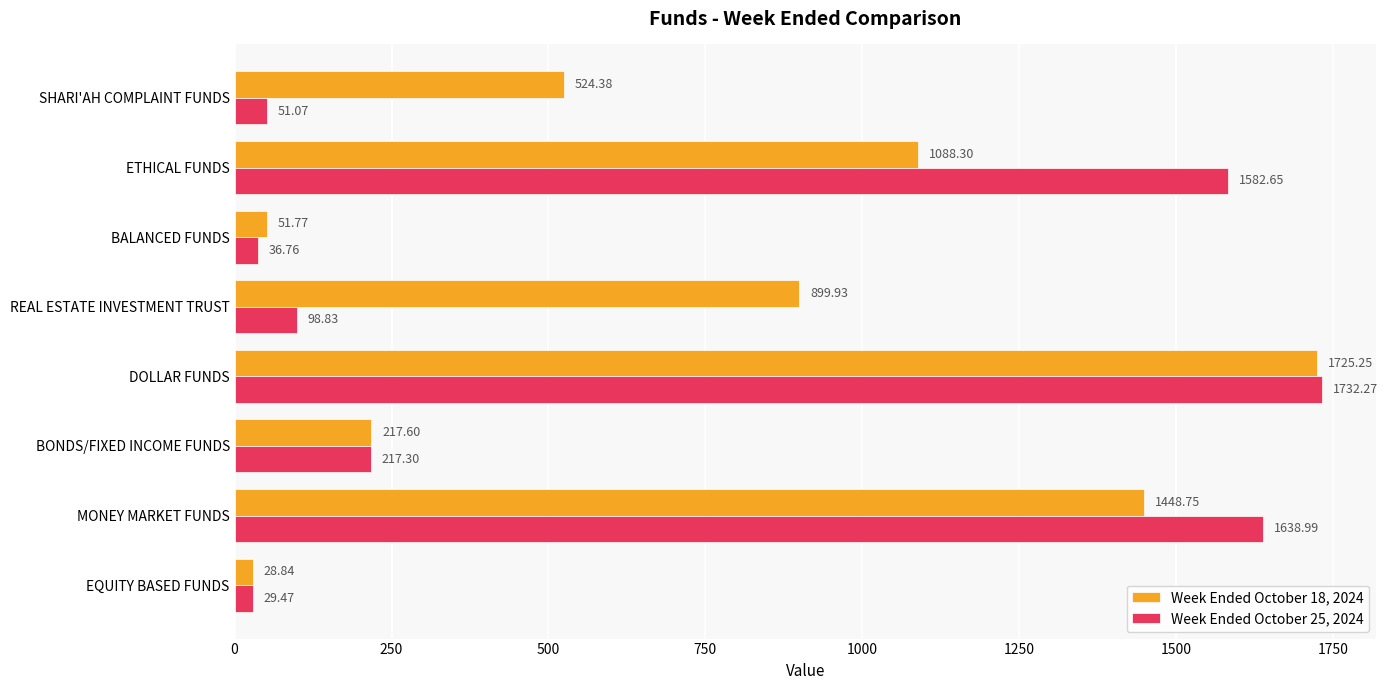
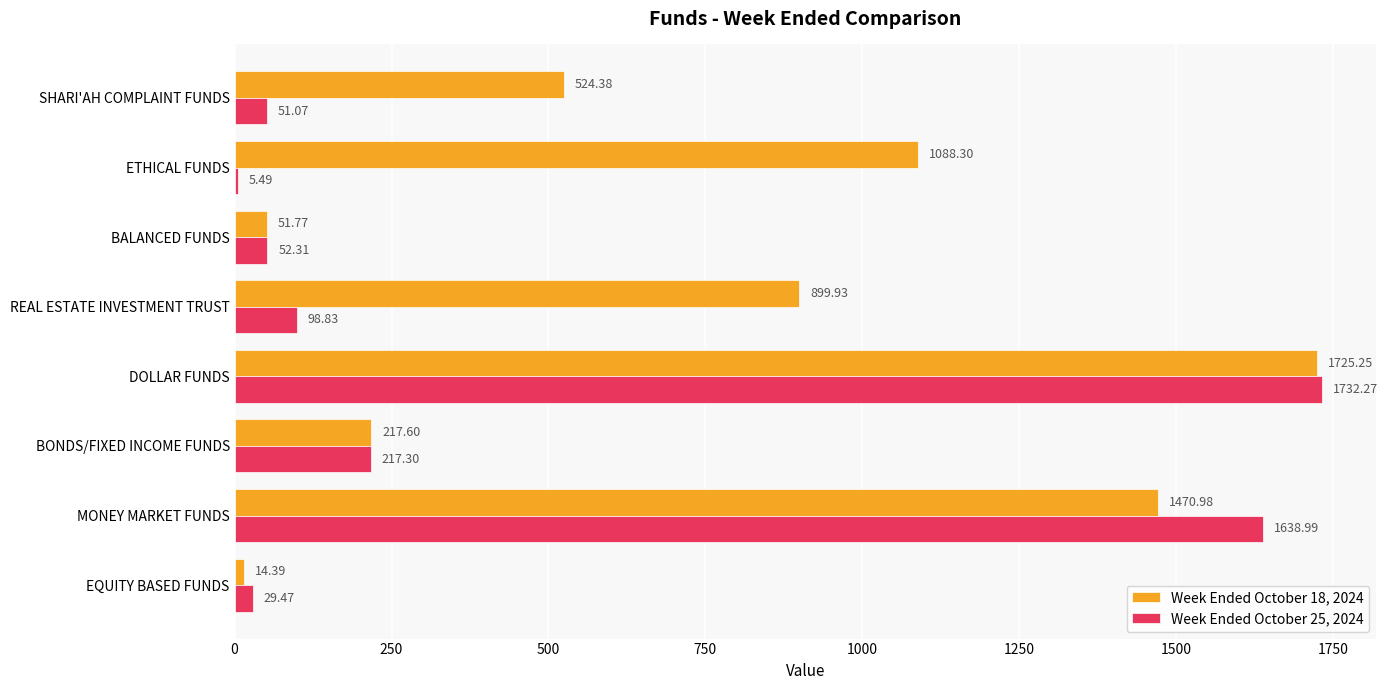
  {
    "Week Ended October 18, 2024": {
      "SHARI'AH COMPLAINT FUNDS": 524.38,
      "ETHICAL FUNDS": 1088.30,
      "BALANCED FUNDS": 51.77,
      "REAL ESTATE INVESTMENT TRUST": 899.93,
      "DOLLAR FUNDS": 1725.25,
      "BONDS/FIXED INCOME FUNDS": 217.60,
-     "MONEY MARKET FUNDS": 1448.75,
-     "EQUITY BASED FUNDS": 28.84
+     "MONEY MARKET FUNDS": 1470.98,
+     "EQUITY BASED FUNDS": 14.39
    },
    "Week Ended October 25, 2024": {
      "SHARI'AH COMPLAINT FUNDS": 51.07,
-     "ETHICAL FUNDS": 1582.65,
-     "BALANCED FUNDS": 36.76,
+     "ETHICAL FUNDS": 5.49,
+     "BALANCED FUNDS": 52.31,
      "REAL ESTATE INVESTMENT TRUST": 98.83,
      "DOLLAR FUNDS": 1732.27,
      "BONDS/FIXED INCOME FUNDS": 217.30,
      "MONEY MARKET FUNDS": 1638.99,
      "EQUITY BASED FUNDS": 29.47
    }
  }
